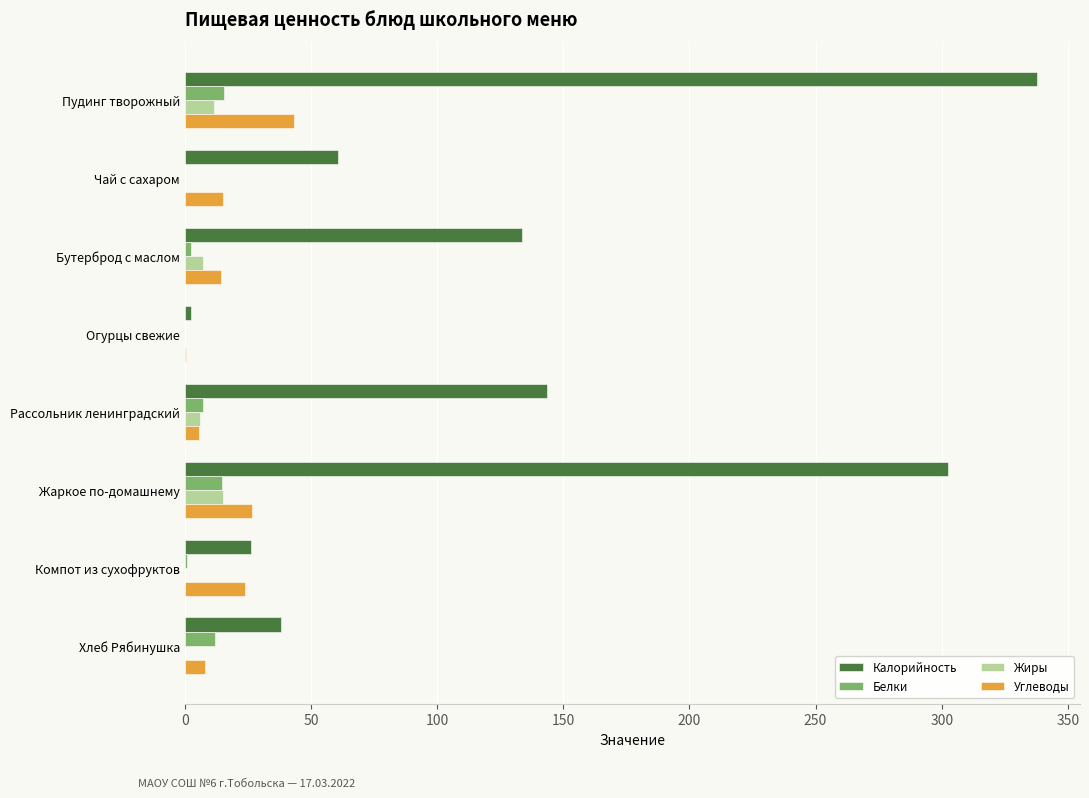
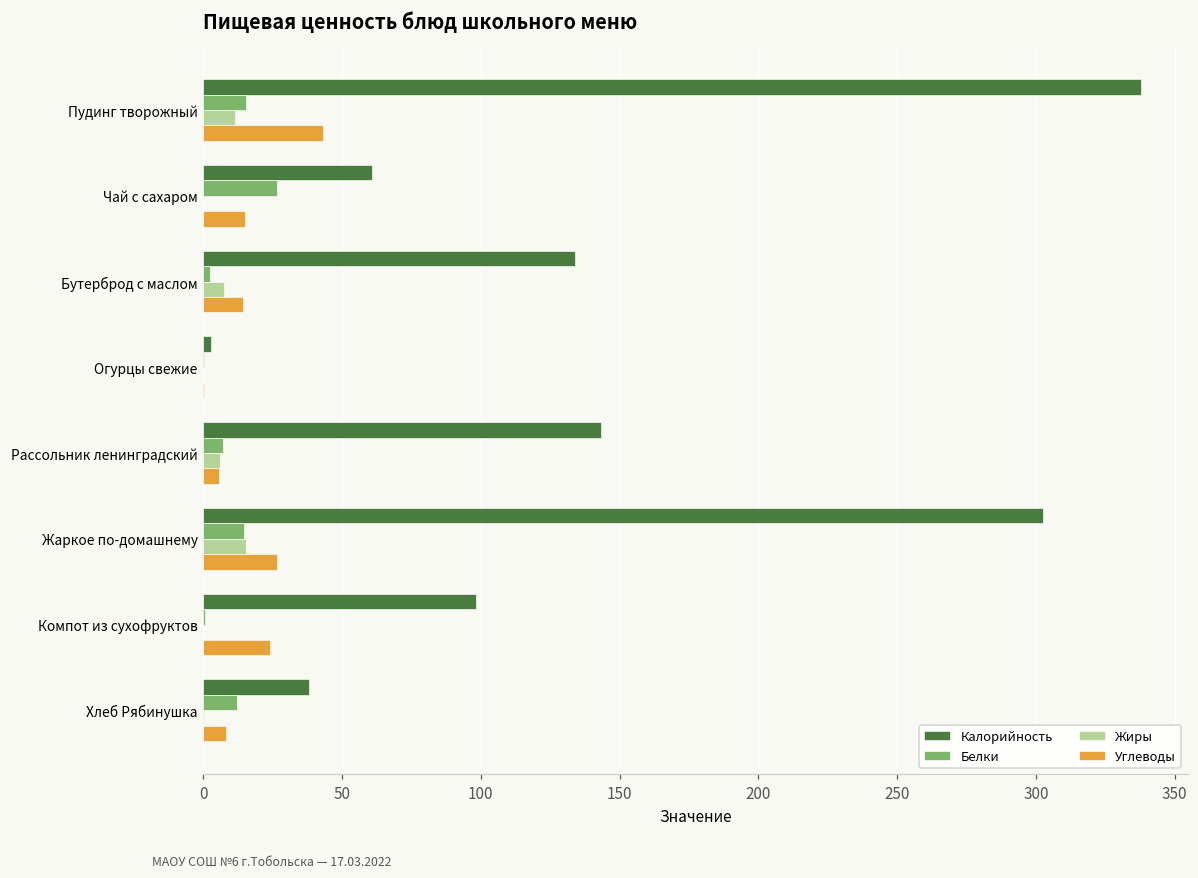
  {
    "Калорийность": {
      "Пудинг творожный": 338,
      "Чай с сахаром": 61,
      "Бутерброд с маслом": 134,
      "Огурцы свежие": 3,
      "Рассольник ленинградский": 144,
      "Жаркое по-домашнему": 303,
-     "Компот из сухофруктов": 26,
+     "Компот из сухофруктов": 98,
      "Хлеб Рябинушка": 38
    },
    "Белки": {
      "Пудинг творожный": 15,
-     "Чай с сахаром": 0,
+     "Чай с сахаром": 27,
      "Бутерброд с маслом": 2,
      "Рассольник ленинградский": 7,
      "Жаркое по-домашнему": 15,
      "Хлеб Рябинушка": 12
    },
    "Жиры": {
      "Пудинг творожный": 12,
      "Чай с сахаром": 0,
      "Бутерброд с маслом": 7,
      "Рассольник ленинградский": 6,
      "Жаркое по-домашнему": 15,
      "Компот из сухофруктов": 0
    },
    "Углеводы": {
      "Пудинг творожный": 43,
      "Чай с сахаром": 15,
      "Бутерброд с маслом": 15,
      "Рассольник ленинградский": 6,
      "Жаркое по-домашнему": 27,
      "Компот из сухофруктов": 24,
      "Хлеб Рябинушка": 8
    }
  }
